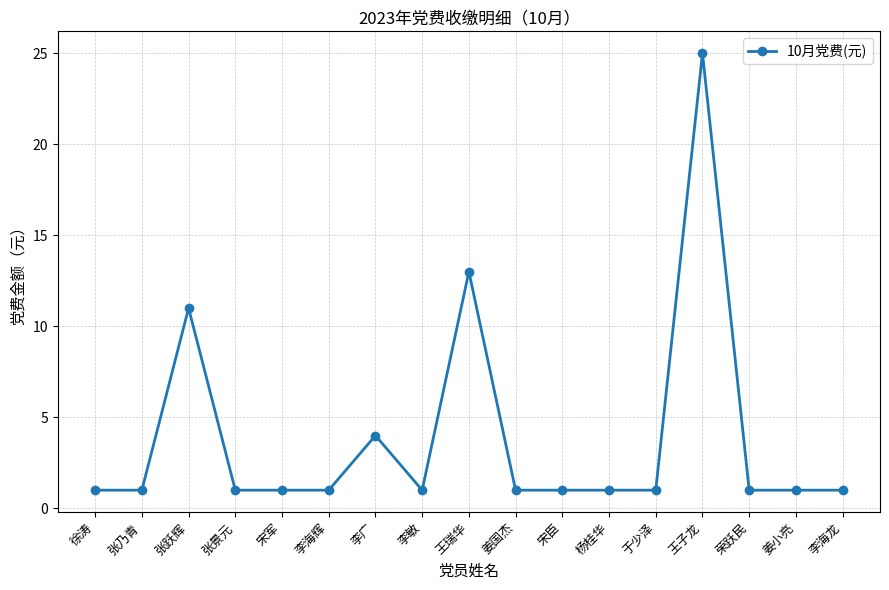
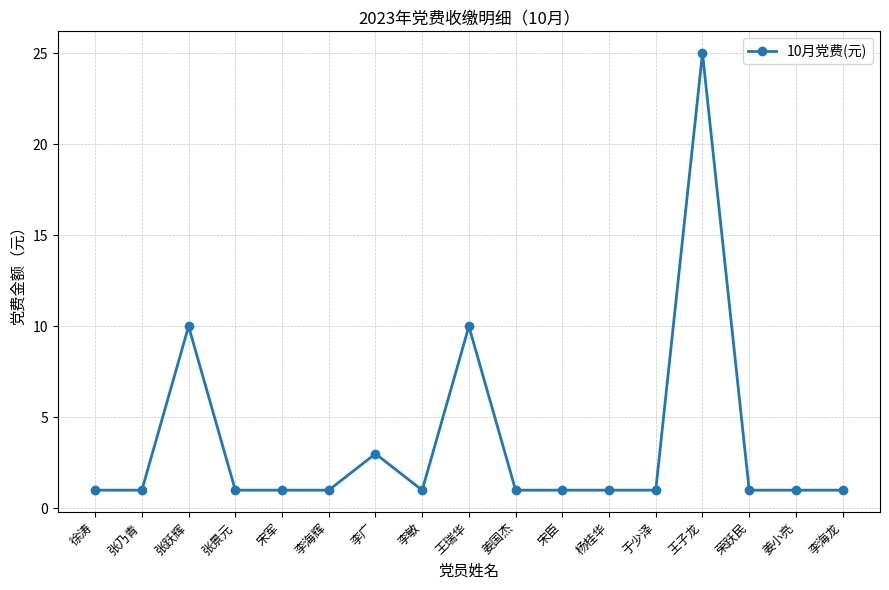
  {
    "徐涛": 1,
    "张乃青": 1,
-   "张跃辉": 11,
+   "张跃辉": 10,
    "张景元": 1,
    "宋军": 1,
    "李海辉": 1,
-   "李广": 4,
+   "李广": 3,
    "李敏": 1,
-   "王瑞华": 13,
+   "王瑞华": 10,
    "姜国杰": 1,
    "宋臣": 1,
    "杨桂华": 1,
    "于少泽": 1,
    "王子龙": 25,
    "荣跃民": 1,
    "姜小亮": 1,
    "李海龙": 1
  }
